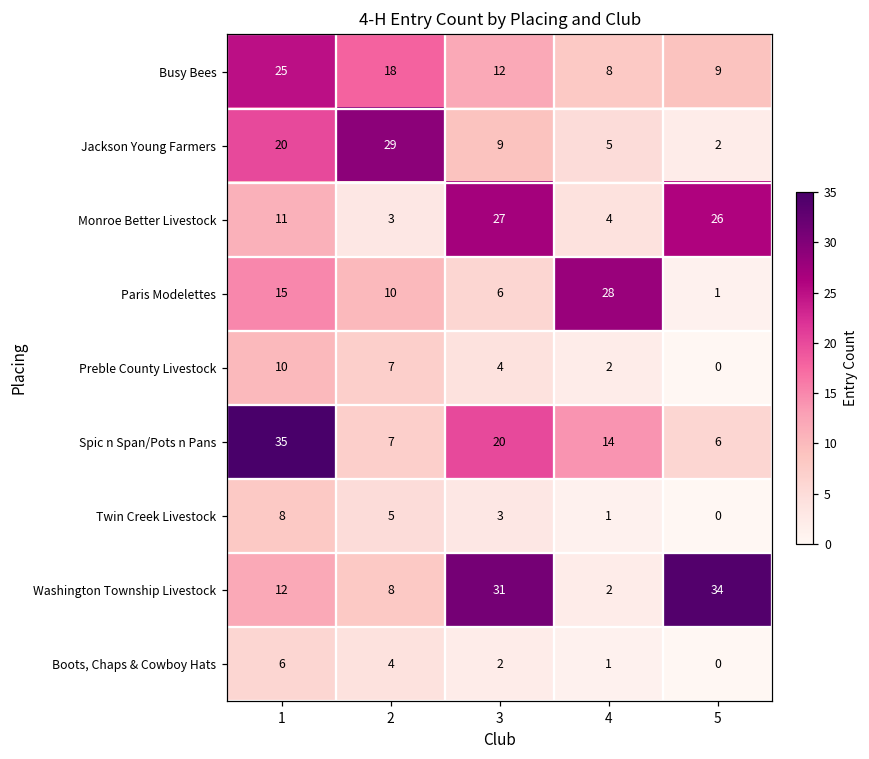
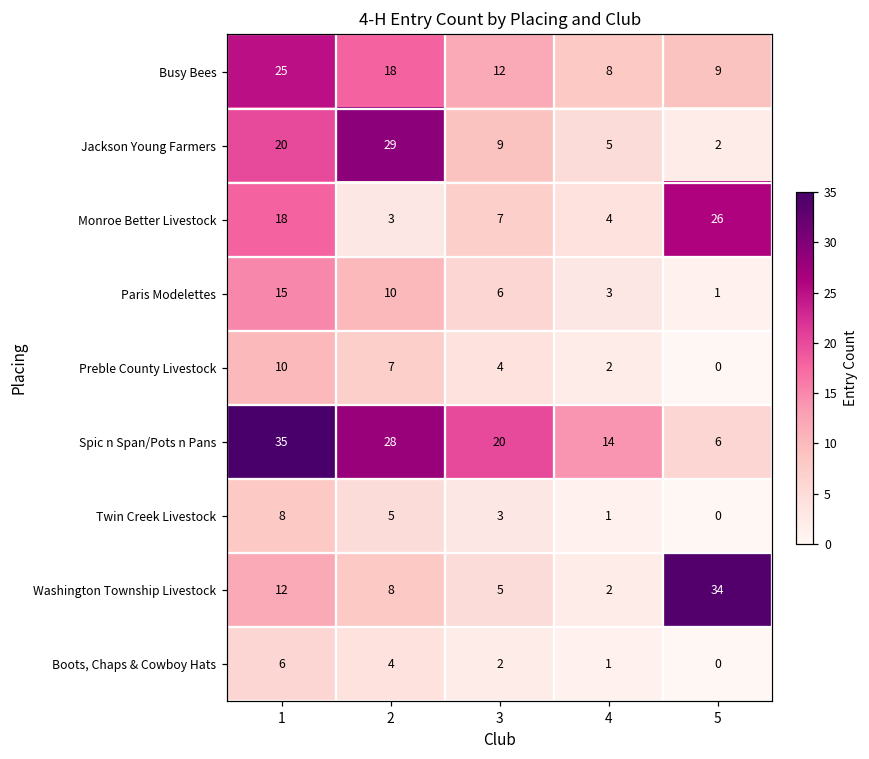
  {
    "Busy Bees": {
      "1": 25,
      "2": 18,
      "3": 12,
      "4": 8,
      "5": 9
    },
    "Jackson Young Farmers": {
      "1": 20,
      "2": 29,
      "3": 9,
      "4": 5,
      "5": 2
    },
    "Monroe Better Livestock": {
-     "1": 11,
+     "1": 18,
      "2": 3,
-     "3": 27,
+     "3": 7,
      "4": 4,
      "5": 26
    },
    "Paris Modelettes": {
      "1": 15,
      "2": 10,
      "3": 6,
-     "4": 28,
+     "4": 3,
      "5": 1
    },
    "Preble County Livestock": {
      "1": 10,
      "2": 7,
      "3": 4,
      "4": 2,
      "5": 0
    },
    "Spic n Span/Pots n Pans": {
      "1": 35,
-     "2": 7,
+     "2": 28,
      "3": 20,
      "4": 14,
      "5": 6
    },
    "Twin Creek Livestock": {
      "1": 8,
      "2": 5,
      "3": 3,
      "4": 1,
      "5": 0
    },
    "Washington Township Livestock": {
      "1": 12,
      "2": 8,
-     "3": 31,
+     "3": 5,
      "4": 2,
      "5": 34
    },
    "Boots, Chaps & Cowboy Hats": {
      "1": 6,
      "2": 4,
      "3": 2,
      "4": 1,
      "5": 0
    }
  }
